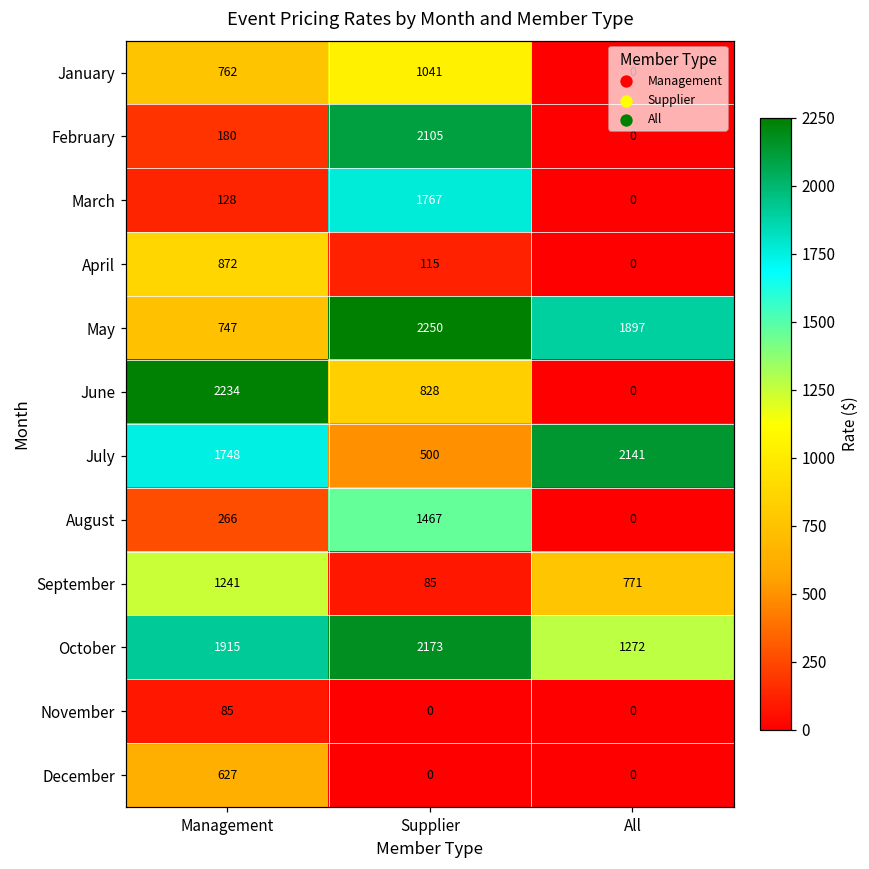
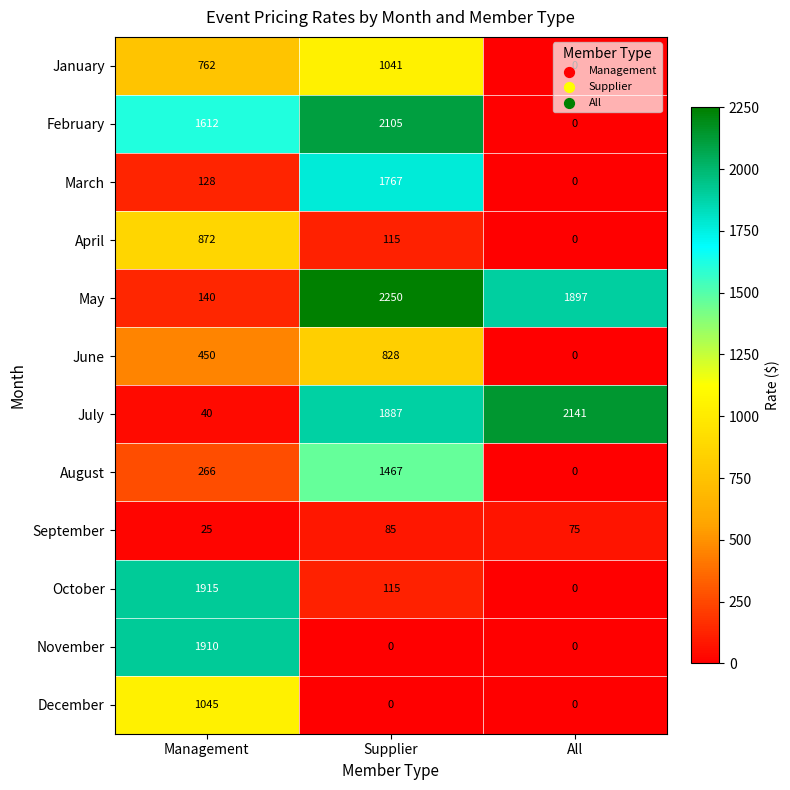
  {
    "January": {
      "Management": 762,
      "Supplier": 1041
    },
    "February": {
-     "Management": 180,
+     "Management": 1612,
      "Supplier": 2105,
      "All": 0
    },
    "March": {
      "Management": 128,
      "Supplier": 1767,
      "All": 0
    },
    "April": {
      "Management": 872,
      "Supplier": 115,
      "All": 0
    },
    "May": {
-     "Management": 747,
+     "Management": 140,
      "Supplier": 2250,
      "All": 1897
    },
    "June": {
-     "Management": 2234,
+     "Management": 450,
      "Supplier": 828,
      "All": 0
    },
    "July": {
-     "Management": 1748,
-     "Supplier": 500,
+     "Management": 40,
+     "Supplier": 1887,
      "All": 2141
    },
    "August": {
      "Management": 266,
      "Supplier": 1467,
      "All": 0
    },
    "September": {
-     "Management": 1241,
+     "Management": 25,
      "Supplier": 85,
-     "All": 771
+     "All": 75
    },
    "October": {
      "Management": 1915,
-     "Supplier": 2173,
-     "All": 1272
+     "Supplier": 115,
+     "All": 0
    },
    "November": {
-     "Management": 85,
+     "Management": 1910,
      "Supplier": 0,
      "All": 0
    },
    "December": {
-     "Management": 627,
+     "Management": 1045,
      "Supplier": 0,
      "All": 0
    }
  }
